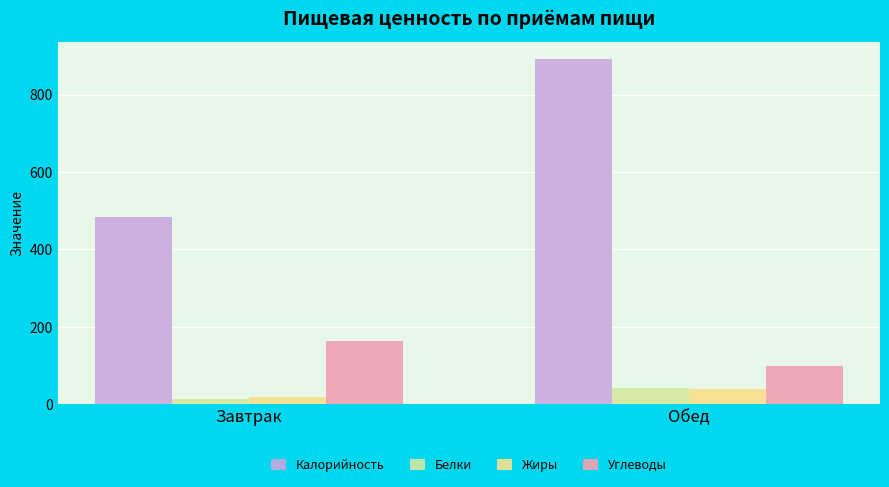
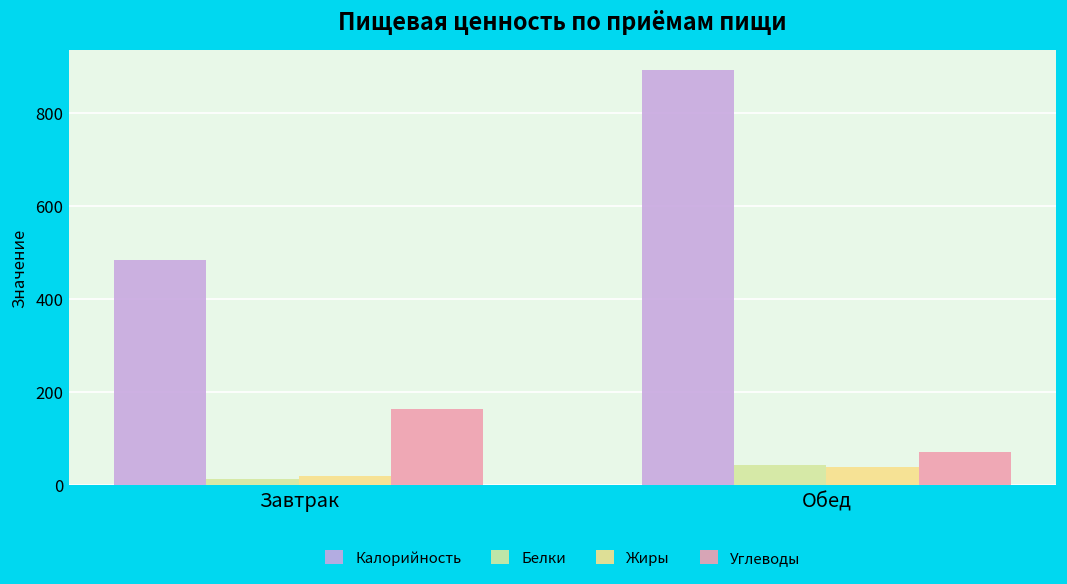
  {
    "Калорийность": {
      "Завтрак": 480,
      "Обед": 890
    },
    "Углеводы": {
      "Завтрак": 160,
-     "Обед": 100
+     "Обед": 70
    }
  }
